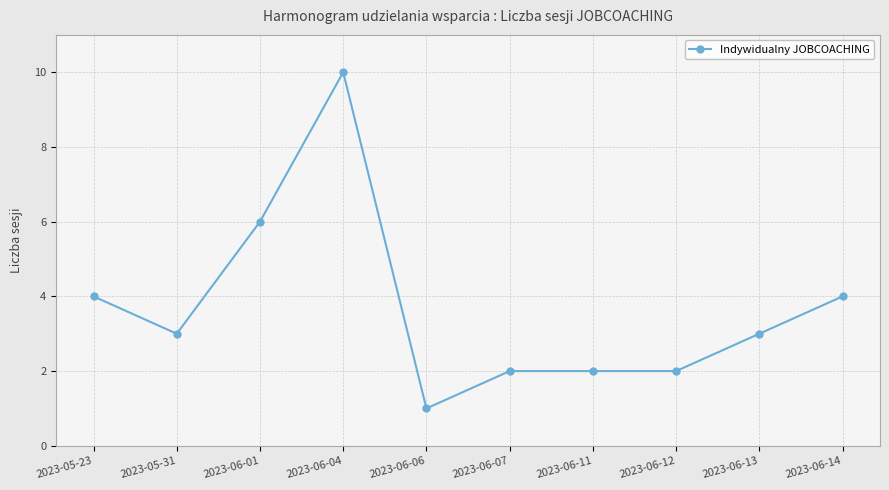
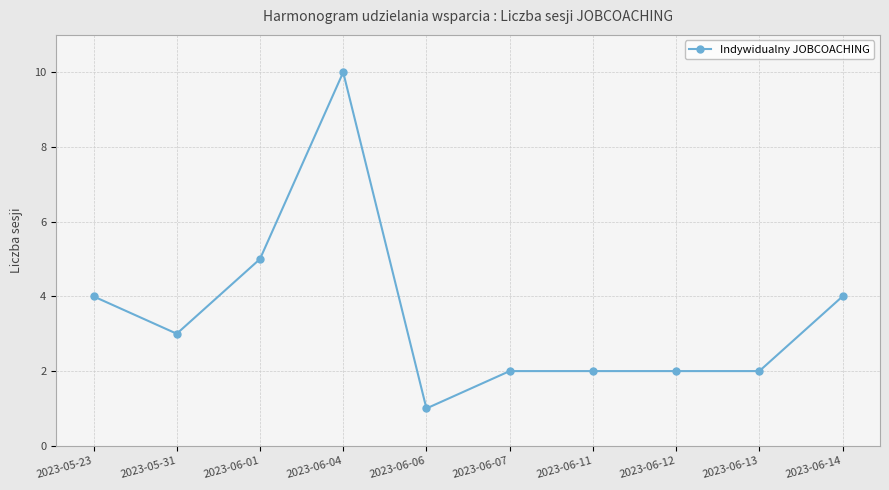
  {
    "2023-05-23": 4,
    "2023-05-31": 3,
-   "2023-06-01": 6,
+   "2023-06-01": 5,
    "2023-06-04": 10,
    "2023-06-06": 1,
    "2023-06-07": 2,
    "2023-06-11": 2,
    "2023-06-12": 2,
-   "2023-06-13": 3,
+   "2023-06-13": 2,
    "2023-06-14": 4
  }
